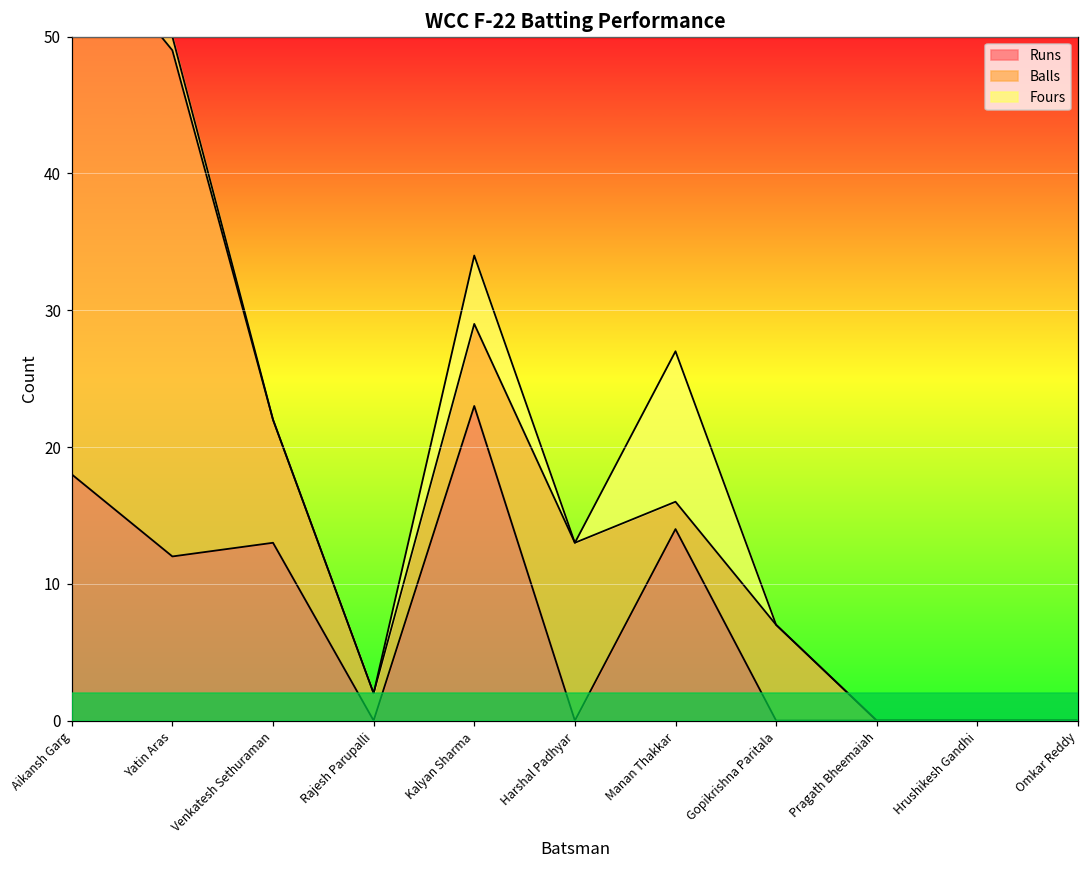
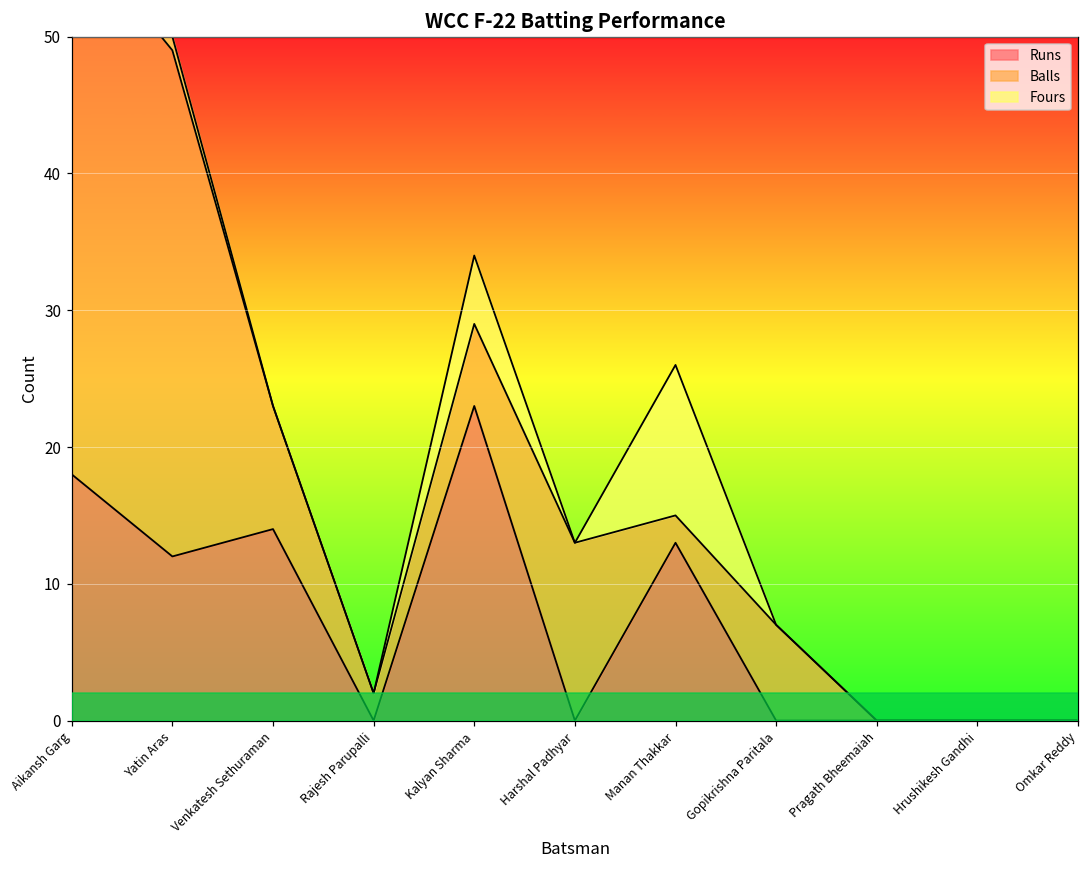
  {
    "Runs": {
      "Aikansh Garg": 18,
      "Yatin Aras": 12,
-     "Venkatesh Sethuraman": 13,
+     "Venkatesh Sethuraman": 14,
      "Kalyan Sharma": 23,
-     "Manan Thakkar": 14
+     "Manan Thakkar": 13
    },
    "Balls": {
      "Yatin Aras": 37,
      "Kalyan Sharma": 6,
      "Manan Thakkar": 2
    },
    "Fours": {
      "Yatin Aras": 1,
      "Kalyan Sharma": 5,
      "Manan Thakkar": 11
    }
  }
